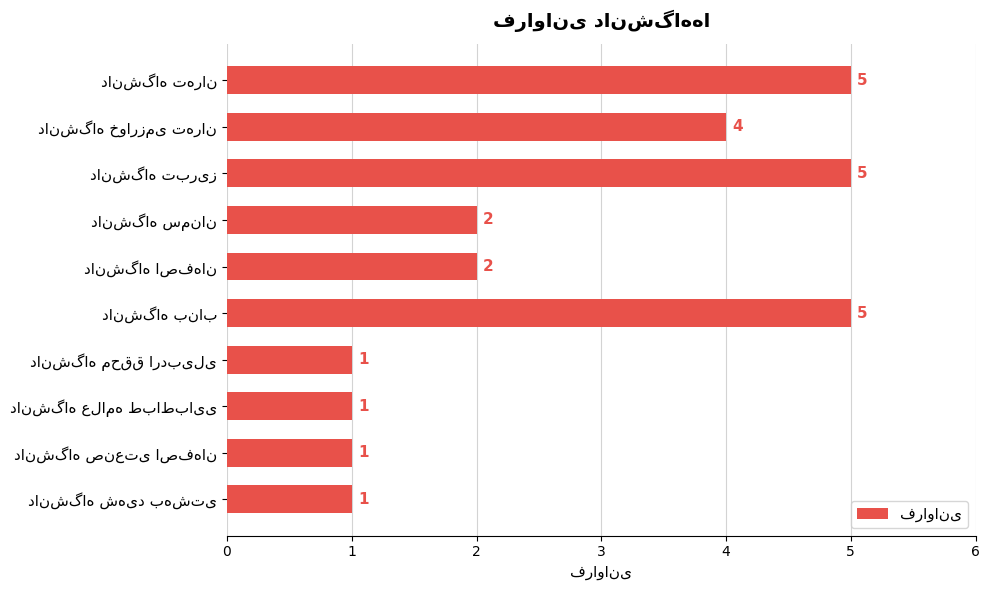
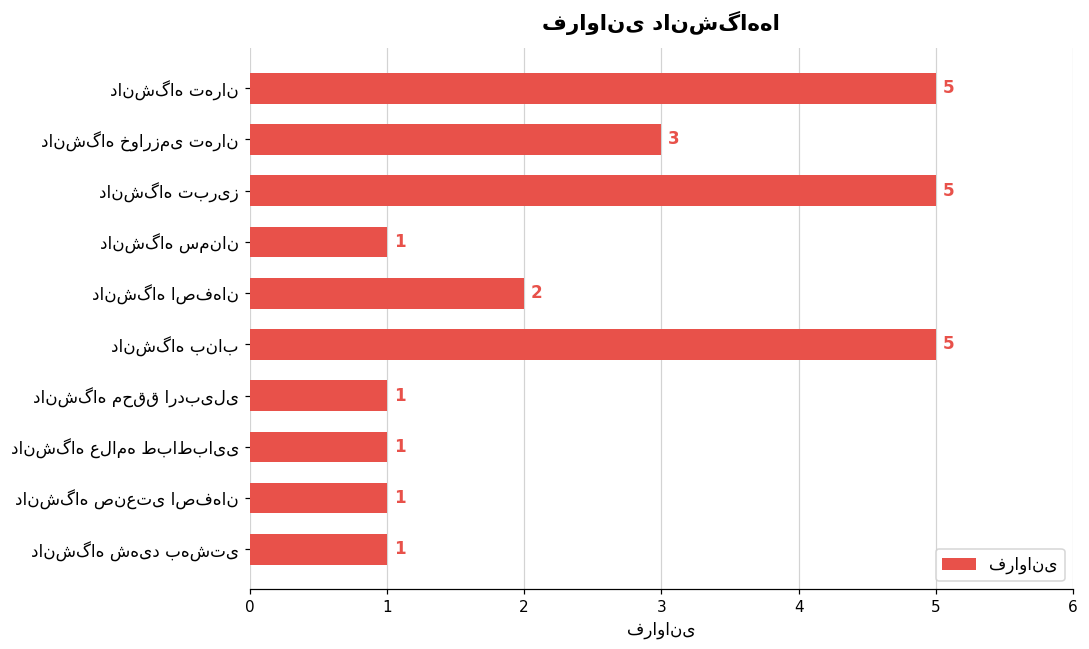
  {
    "دانشگاه تهران": 5,
-   "دانشگاه خوارزمی تهران": 4,
+   "دانشگاه خوارزمی تهران": 3,
    "دانشگاه تبریز": 5,
-   "دانشگاه سمنان": 2,
+   "دانشگاه سمنان": 1,
    "دانشگاه اصفهان": 2,
    "دانشگاه بناب": 5,
    "دانشگاه محقق اردبیلی": 1,
    "دانشگاه علامه طباطبایی": 1,
    "دانشگاه صنعتی اصفهان": 1,
    "دانشگاه شهید بهشتی": 1
  }
